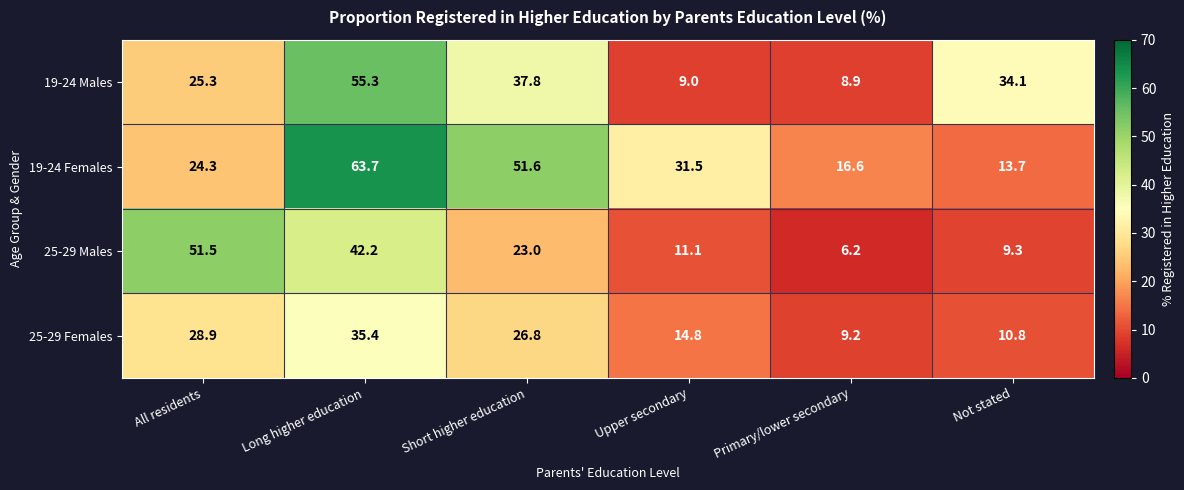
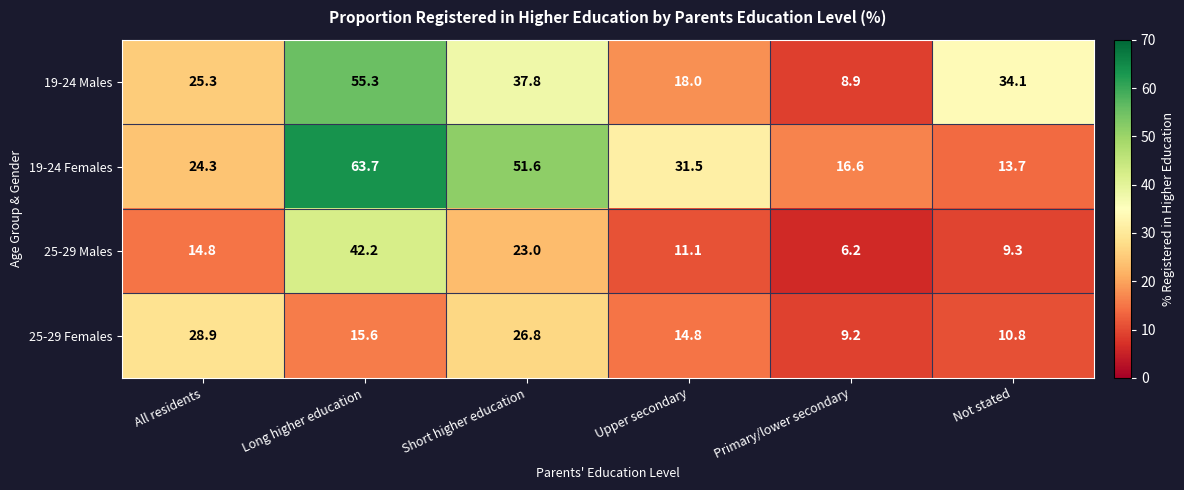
  {
    "19-24 Males": {
      "All residents": 25.3,
      "Long higher education": 55.3,
      "Short higher education": 37.8,
-     "Upper secondary": 9.0,
+     "Upper secondary": 18.0,
      "Primary/lower secondary": 8.9,
      "Not stated": 34.1
    },
    "19-24 Females": {
      "All residents": 24.3,
      "Long higher education": 63.7,
      "Short higher education": 51.6,
      "Upper secondary": 31.5,
      "Primary/lower secondary": 16.6,
      "Not stated": 13.7
    },
    "25-29 Males": {
-     "All residents": 51.5,
+     "All residents": 14.8,
      "Long higher education": 42.2,
      "Short higher education": 23.0,
      "Upper secondary": 11.1,
      "Primary/lower secondary": 6.2,
      "Not stated": 9.3
    },
    "25-29 Females": {
      "All residents": 28.9,
-     "Long higher education": 35.4,
+     "Long higher education": 15.6,
      "Short higher education": 26.8,
      "Upper secondary": 14.8,
      "Primary/lower secondary": 9.2,
      "Not stated": 10.8
    }
  }
